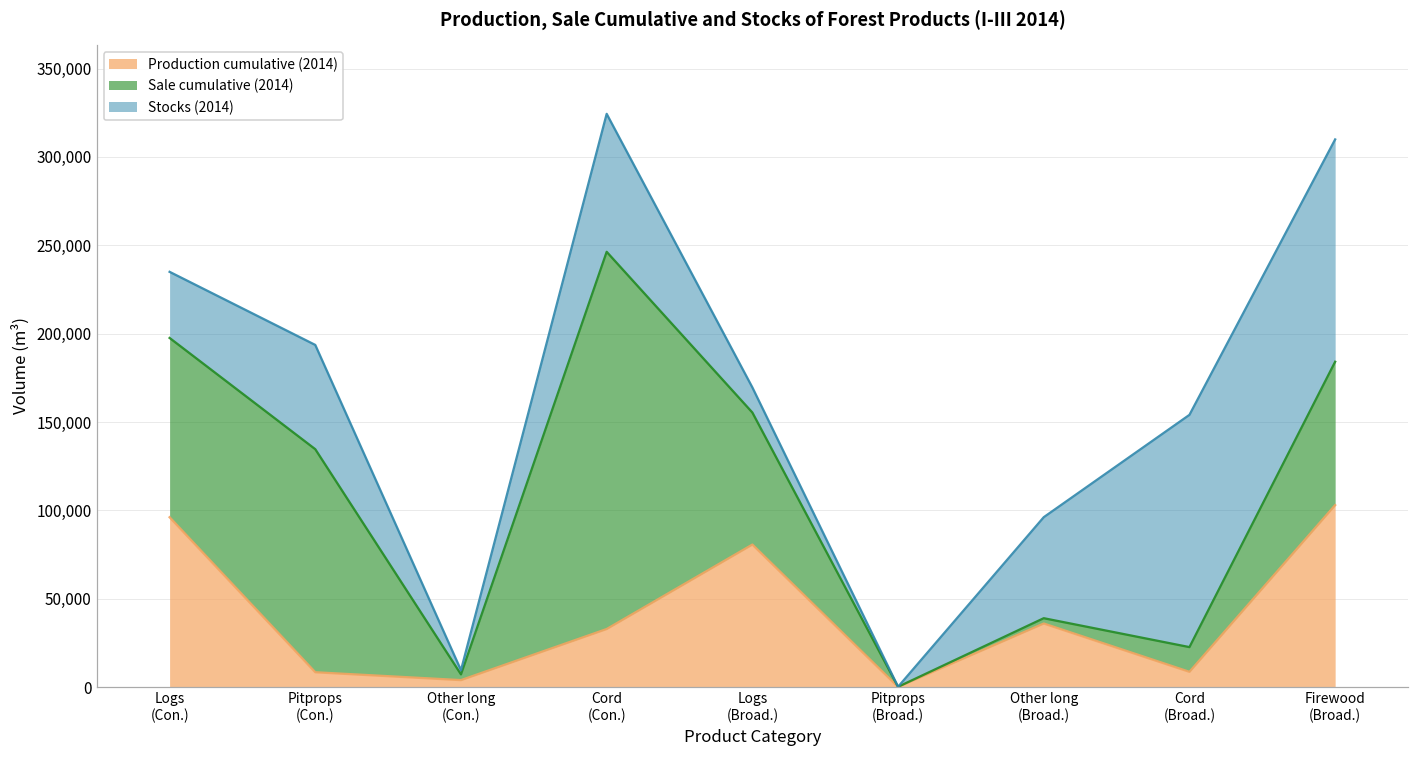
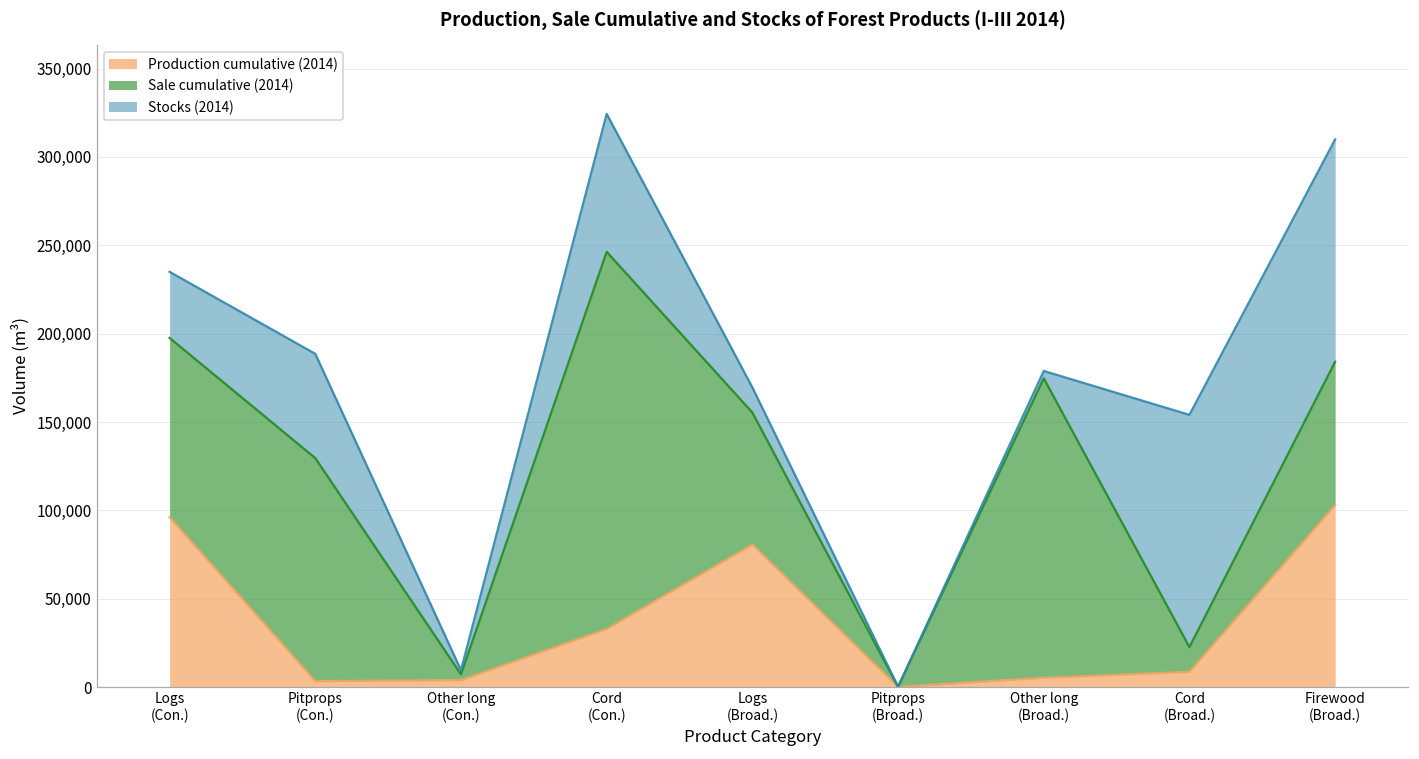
  {
    "Production cumulative (2014)": {
      "Logs (Con.)": "96,000",
-     "Pitprops (Con.)": "8,000",
+     "Pitprops (Con.)": "3,000",
      "Other long (Con.)": "4,000",
      "Cord (Con.)": "33,000",
      "Logs (Broad.)": "81,000",
-     "Other long (Broad.)": "36,000",
+     "Other long (Broad.)": "5,000",
      "Cord (Broad.)": "9,000",
      "Firewood (Broad.)": "103,000"
    },
    "Sale cumulative (2014)": {
      "Logs (Con.)": "101,000",
      "Pitprops (Con.)": "126,000",
      "Other long (Con.)": "3,000",
      "Cord (Con.)": "213,000",
      "Logs (Broad.)": "75,000",
-     "Other long (Broad.)": "3,000",
+     "Other long (Broad.)": "169,000",
      "Cord (Broad.)": "14,000",
      "Firewood (Broad.)": "81,000"
    },
    "Stocks (2014)": {
      "Logs (Con.)": "37,000",
      "Pitprops (Con.)": "59,000",
      "Other long (Con.)": "2,000",
      "Cord (Con.)": "78,000",
      "Logs (Broad.)": "14,000",
-     "Other long (Broad.)": "57,000",
+     "Other long (Broad.)": "4,000",
      "Cord (Broad.)": "131,000",
      "Firewood (Broad.)": "126,000"
    }
  }
